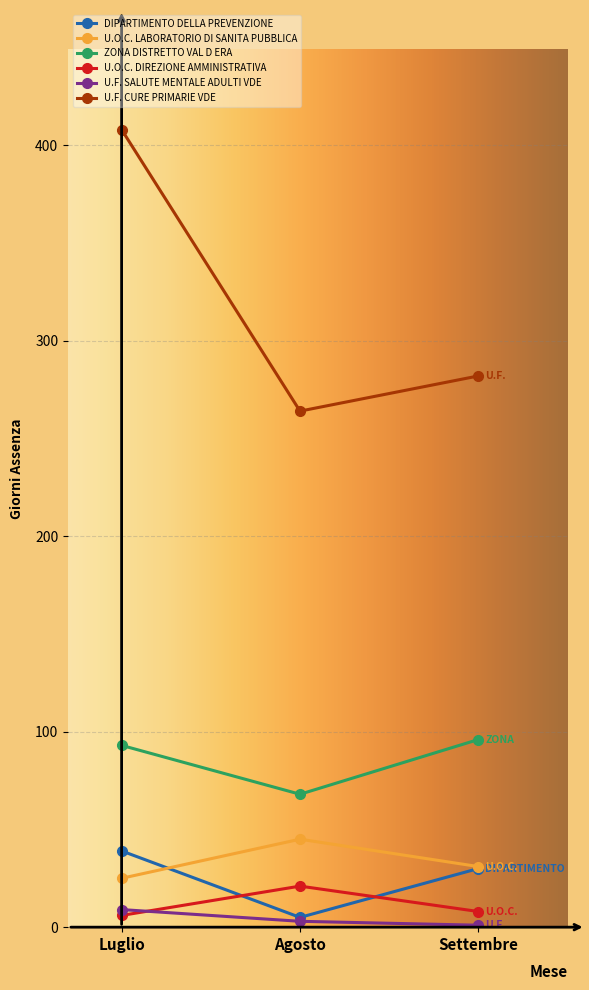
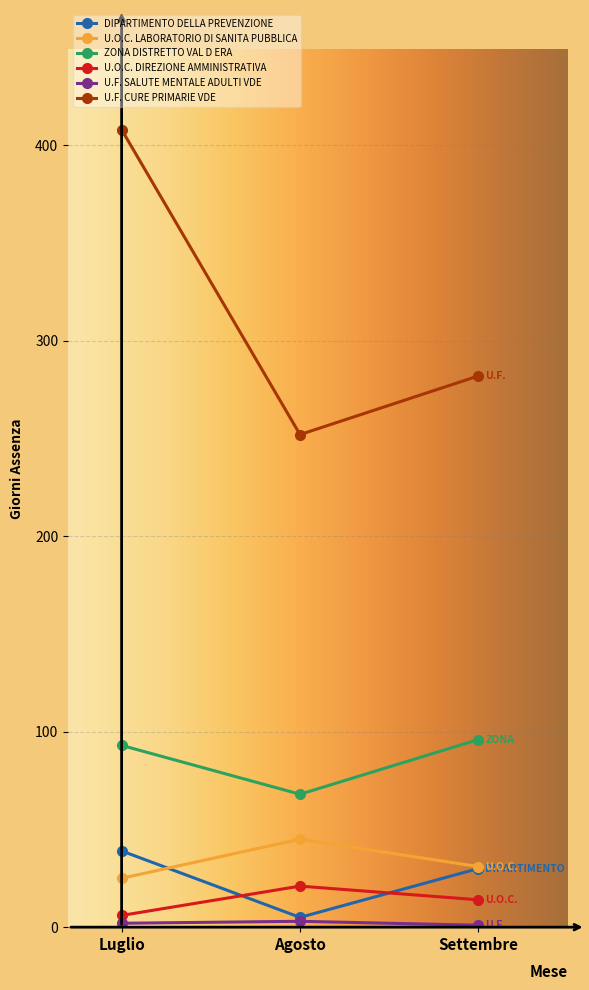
  {
    "DIPARTIMENTO DELLA PREVENZIONE": {
      "Luglio": 39,
      "Agosto": 5
    },
    "U.O.C. LABORATORIO DI SANITA PUBBLICA": {
      "Luglio": 25,
      "Agosto": 45
    },
    "ZONA DISTRETTO VAL D ERA": {
      "Luglio": 93,
      "Agosto": 68,
      "Settembre": 96
    },
    "U.O.C. DIREZIONE AMMINISTRATIVA": {
      "Luglio": 6,
      "Agosto": 21,
-     "Settembre": 8
+     "Settembre": 14
    },
    "U.F. SALUTE MENTALE ADULTI VDE": {
-     "Luglio": 9,
+     "Luglio": 2,
      "Agosto": 3,
      "Settembre": 1
    },
    "U.F. CURE PRIMARIE VDE": {
      "Luglio": 408,
-     "Agosto": 264,
+     "Agosto": 252,
      "Settembre": 282
    }
  }
